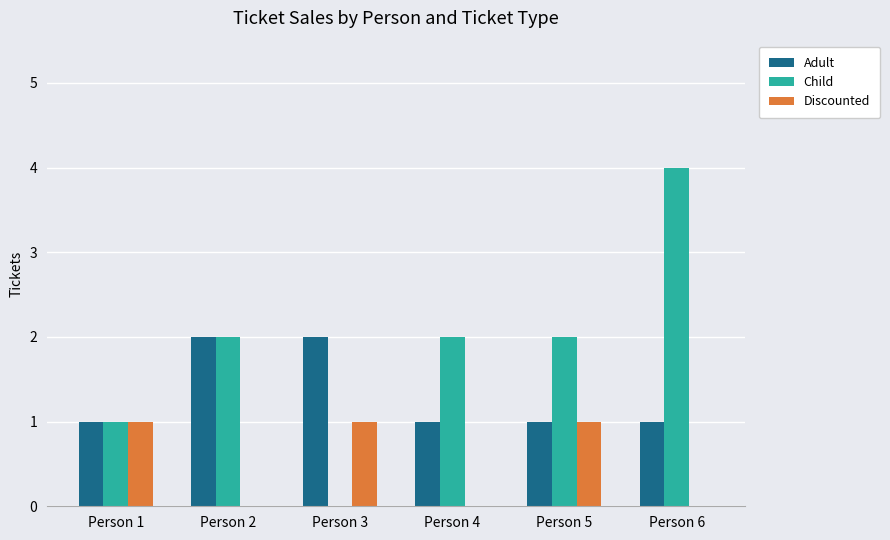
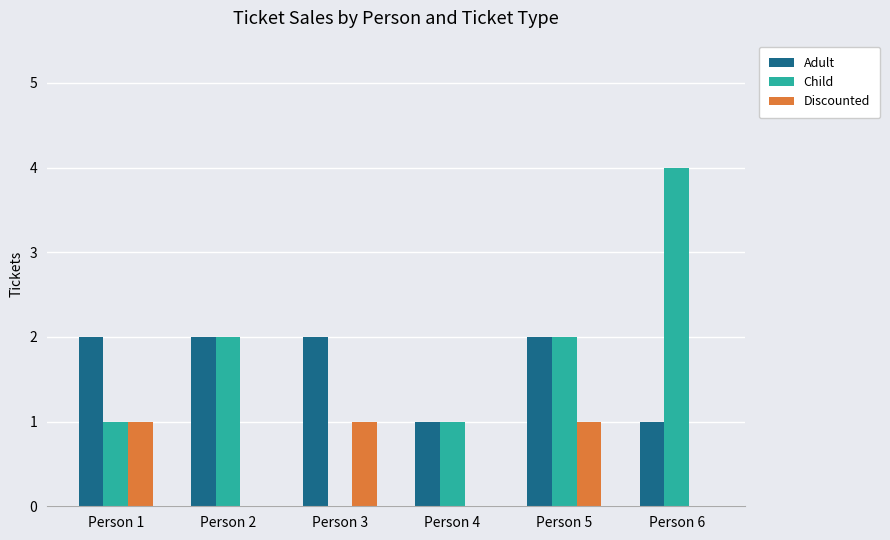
  {
    "Adult": {
-     "Person 1": 1,
+     "Person 1": 2,
      "Person 2": 2,
      "Person 3": 2,
      "Person 4": 1,
-     "Person 5": 1,
+     "Person 5": 2,
      "Person 6": 1
    },
    "Child": {
      "Person 1": 1,
      "Person 2": 2,
      "Person 3": 0,
-     "Person 4": 2,
+     "Person 4": 1,
      "Person 5": 2,
      "Person 6": 4
    },
    "Discounted": {
      "Person 1": 1,
      "Person 2": 0,
      "Person 3": 1,
      "Person 4": 0,
      "Person 5": 1,
      "Person 6": 0
    }
  }
